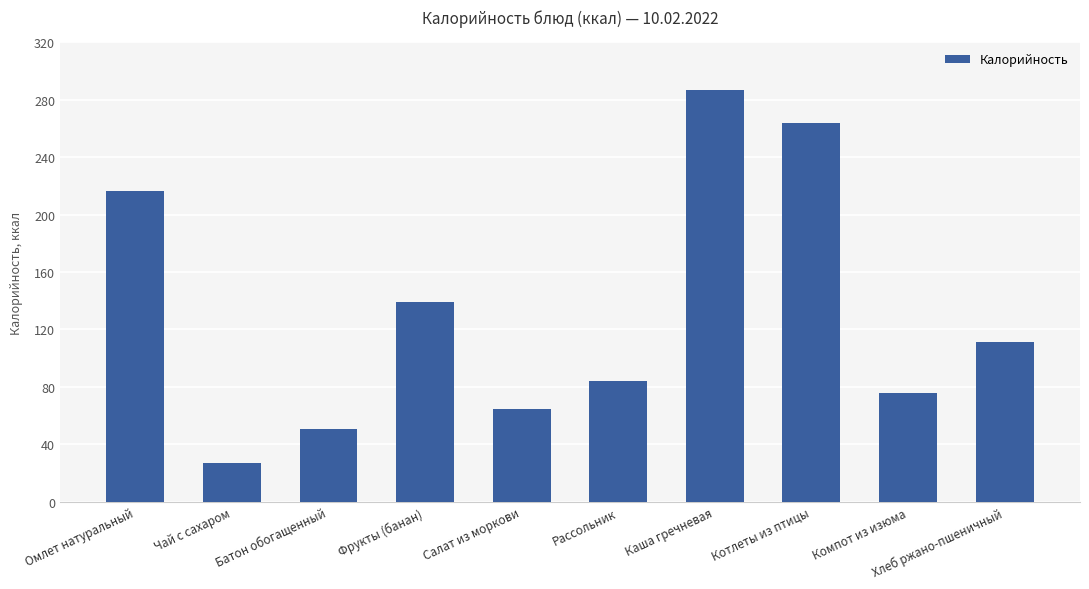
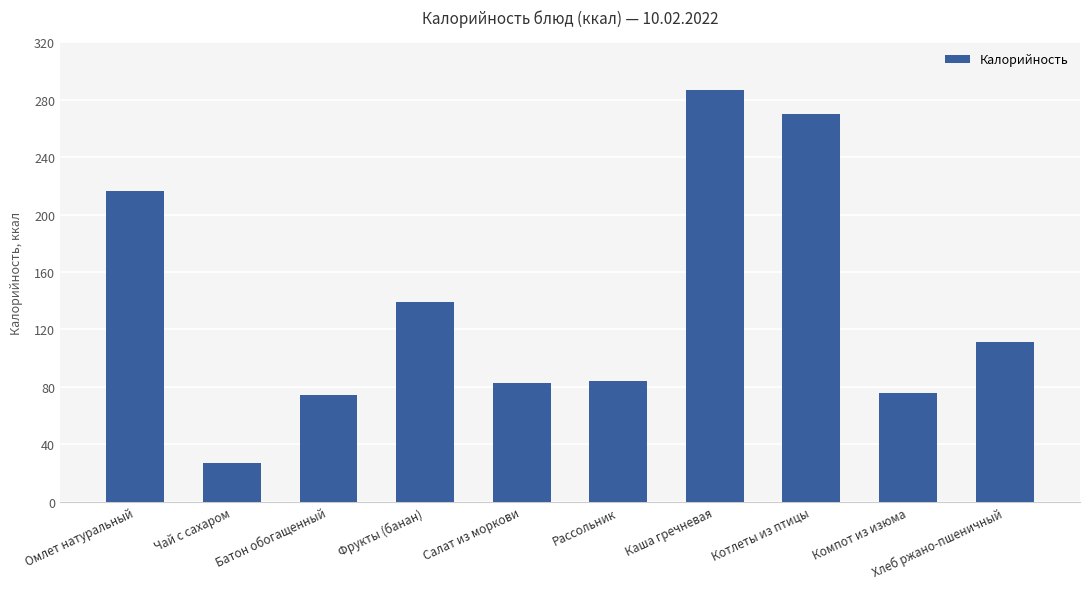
  {
    "Омлет натуральный": 217,
    "Чай с сахаром": 27,
-   "Батон обогащенный": 51,
+   "Батон обогащенный": 74,
    "Фрукты (банан)": 139,
-   "Салат из моркови": 65,
+   "Салат из моркови": 83,
    "Рассольник": 84,
    "Каша гречневая": 287,
-   "Котлеты из птицы": 264,
+   "Котлеты из птицы": 270,
    "Компот из изюма": 76,
    "Хлеб ржано-пшеничный": 111
  }
